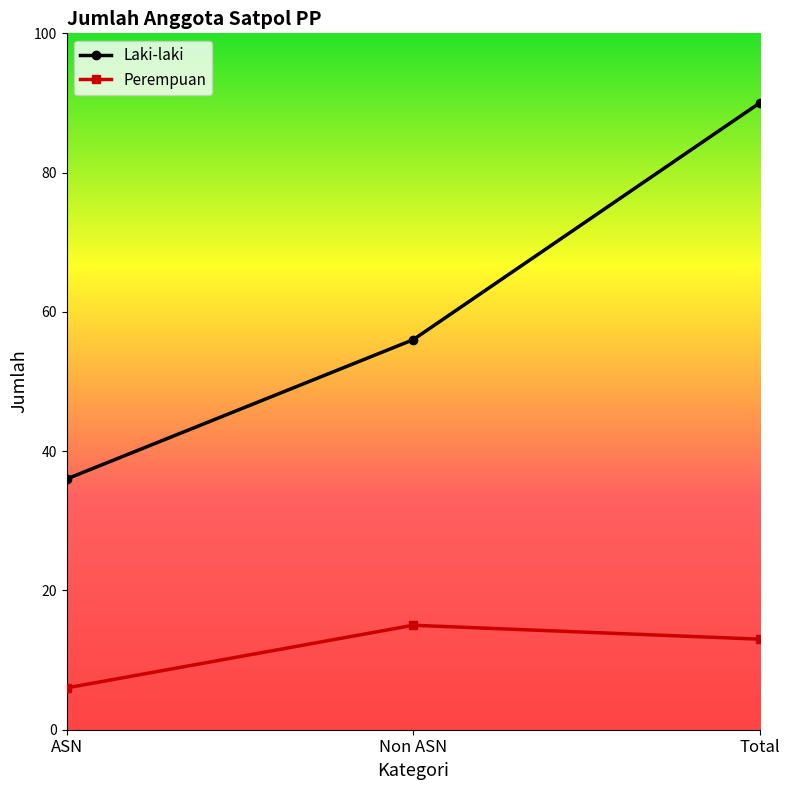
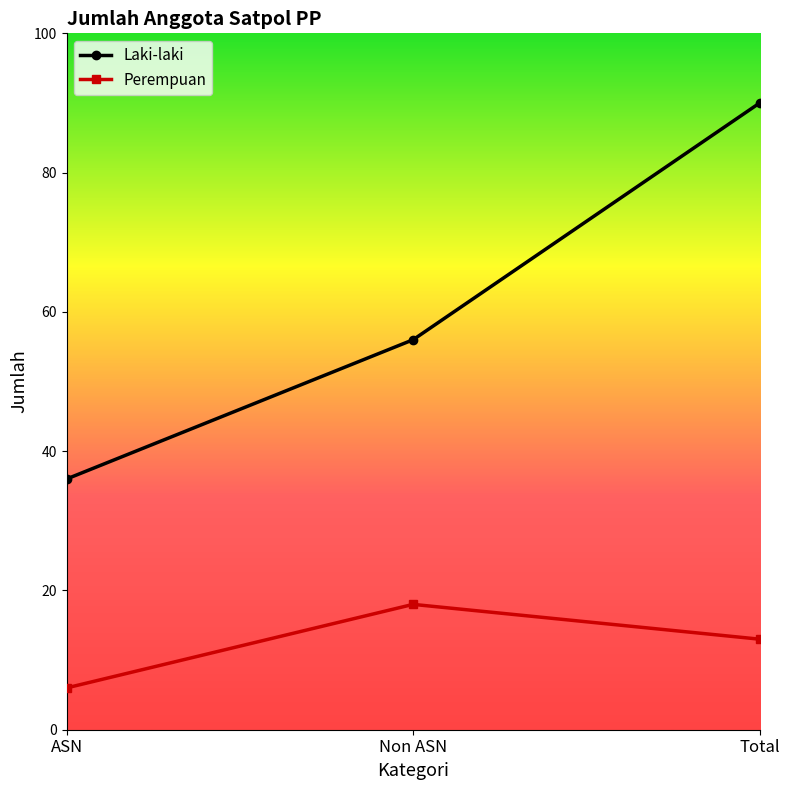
  {
    "Laki-laki": {
      "ASN": 36,
      "Non ASN": 56,
      "Total": 90
    },
    "Perempuan": {
      "ASN": 6,
-     "Non ASN": 15,
+     "Non ASN": 18,
      "Total": 13
    }
  }
